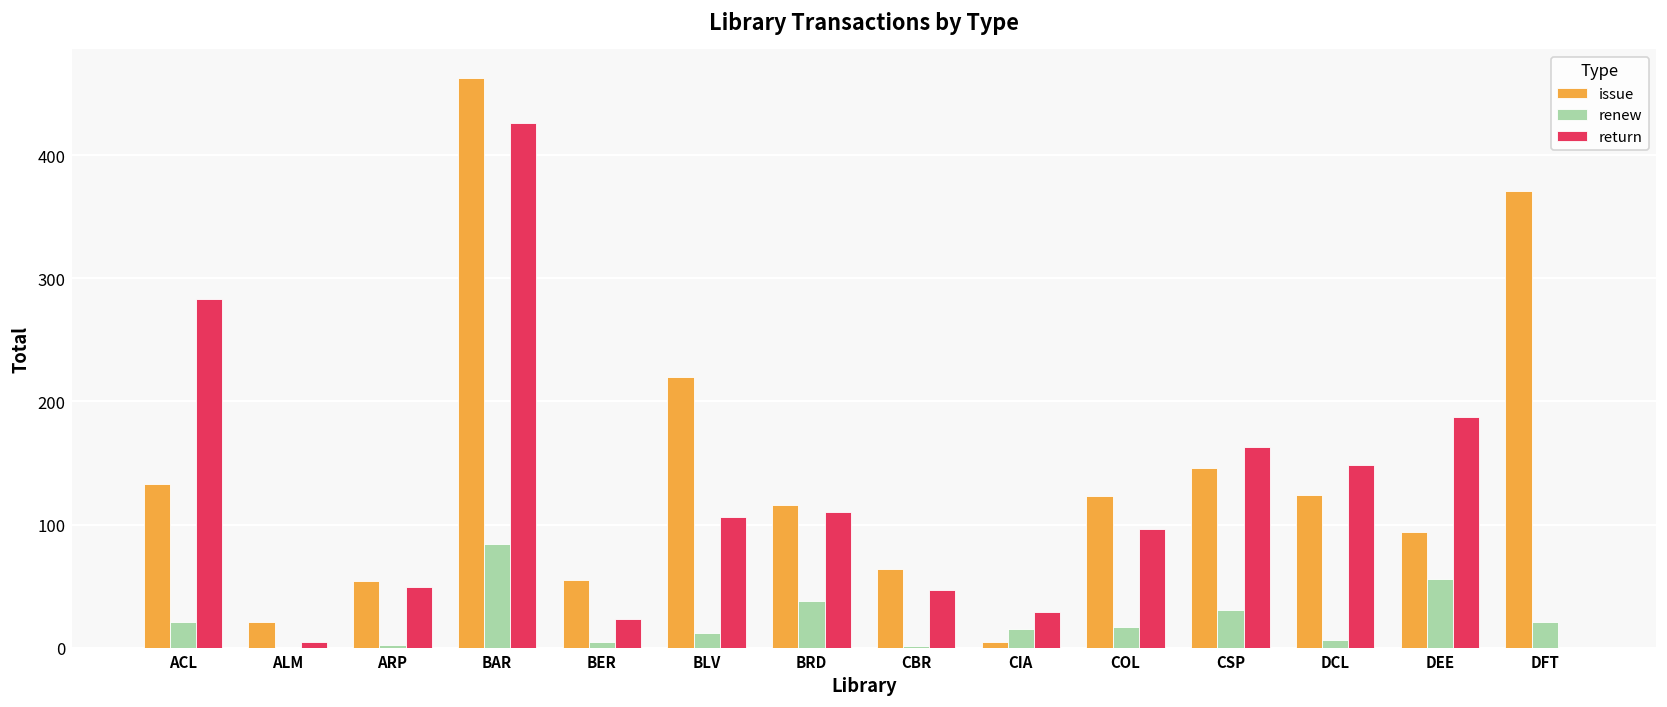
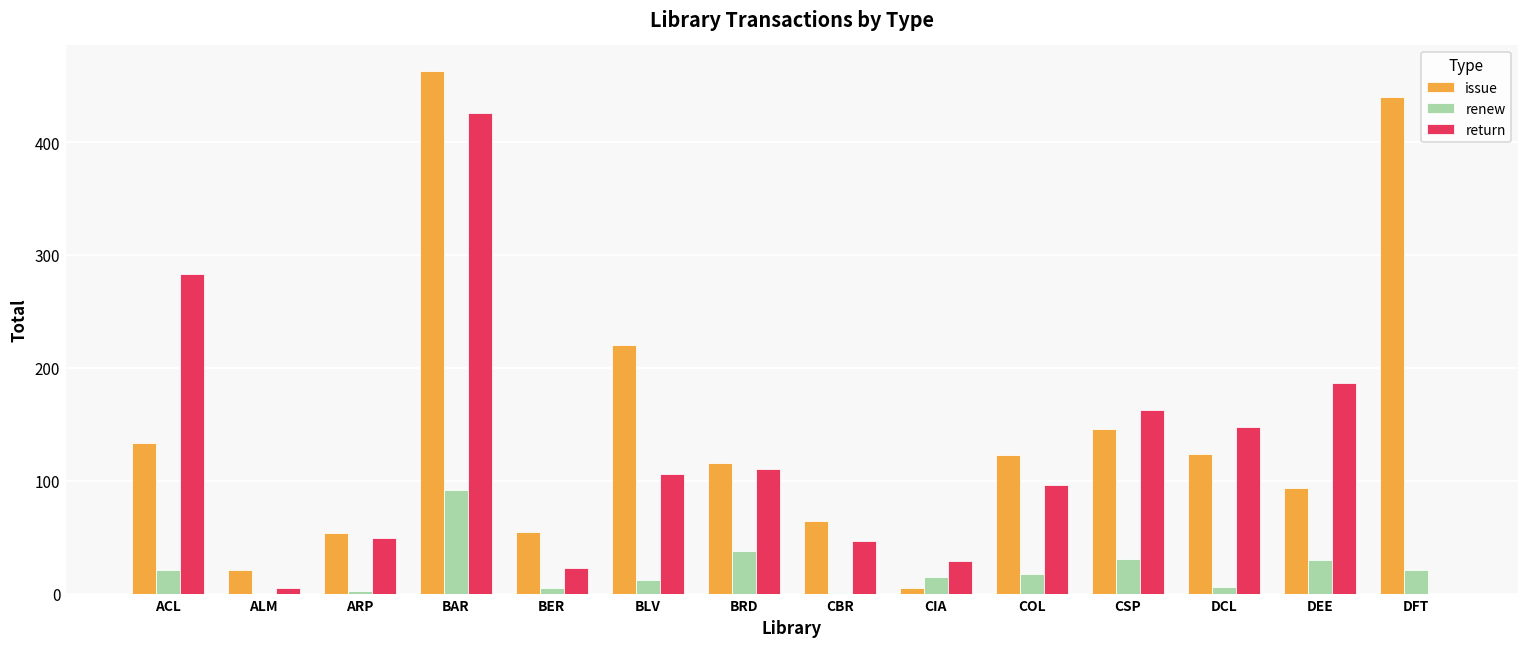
  {
    "issue": {
      "ACL": 133,
      "ALM": 21,
      "ARP": 54,
      "BAR": 463,
      "BER": 55,
      "BLV": 220,
      "BRD": 116,
      "CBR": 64,
      "CIA": 5,
      "COL": 123,
      "CSP": 146,
      "DCL": 124,
      "DEE": 94,
-     "DFT": 371
+     "DFT": 440
    },
    "renew": {
      "ACL": 21,
      "ALM": 0,
-     "BAR": 84,
+     "BAR": 92,
      "BER": 5,
      "BLV": 12,
      "BRD": 38,
      "CIA": 15,
      "COL": 17,
      "CSP": 31,
      "DCL": 6,
-     "DEE": 56,
+     "DEE": 30,
      "DFT": 21
    },
    "return": {
      "ACL": 283,
      "ALM": 5,
      "ARP": 49,
      "BAR": 426,
      "BER": 23,
      "BLV": 106,
      "BRD": 110,
      "CBR": 47,
      "CIA": 29,
      "COL": 96,
      "CSP": 163,
      "DCL": 148,
      "DEE": 187,
      "DFT": 0
    }
  }
